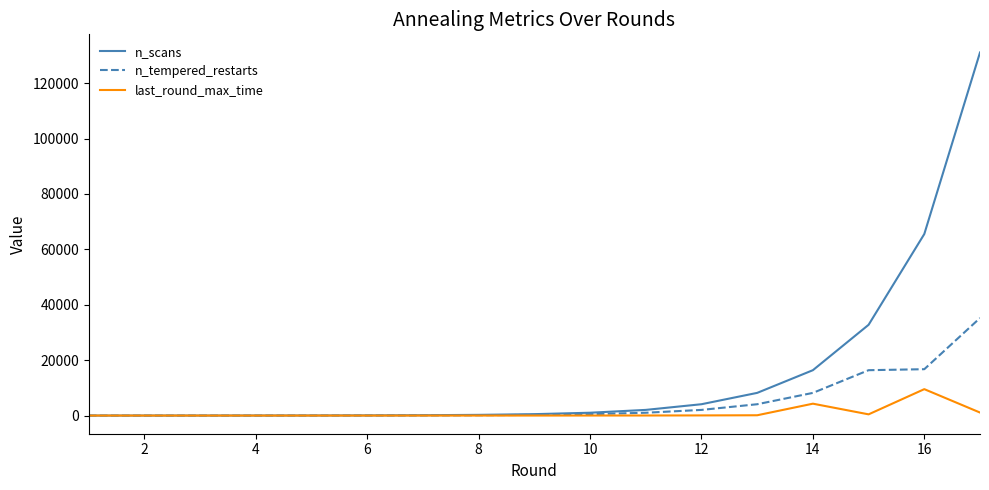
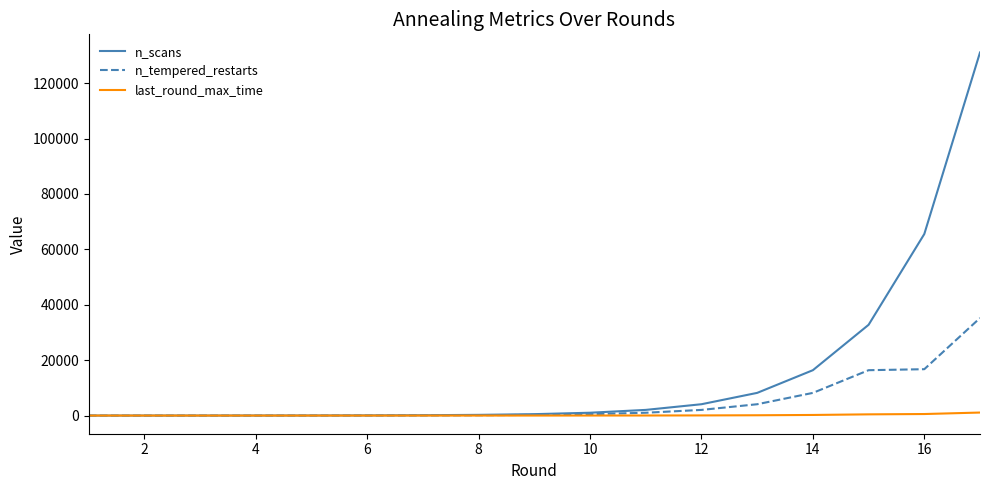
  {
    "last_round_max_time": {
      "12": 0,
-     "14": 4000,
-     "16": 10000
+     "14": 0,
+     "16": 1000
    }
  }
